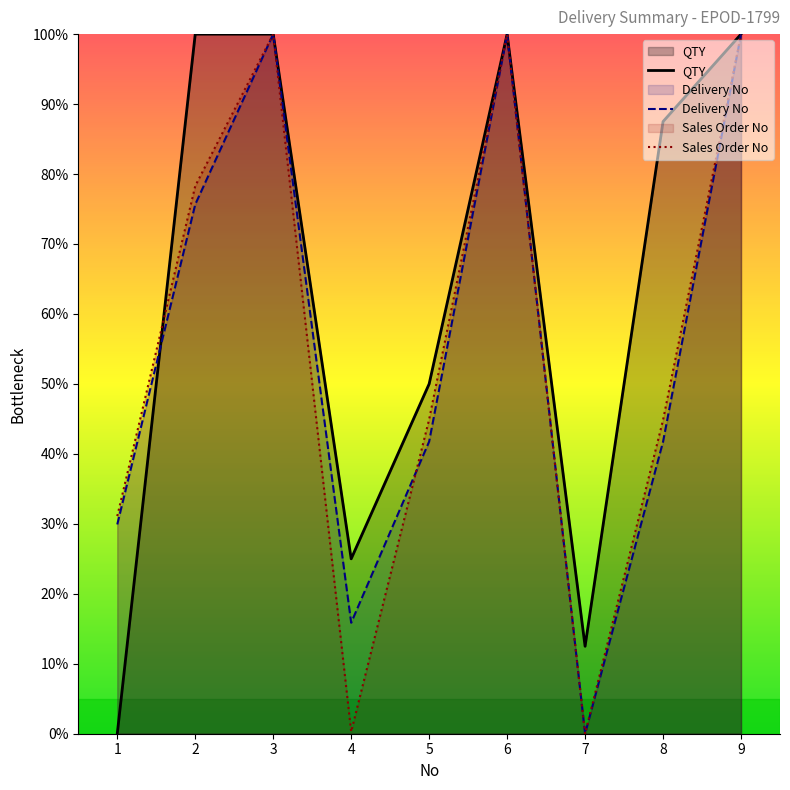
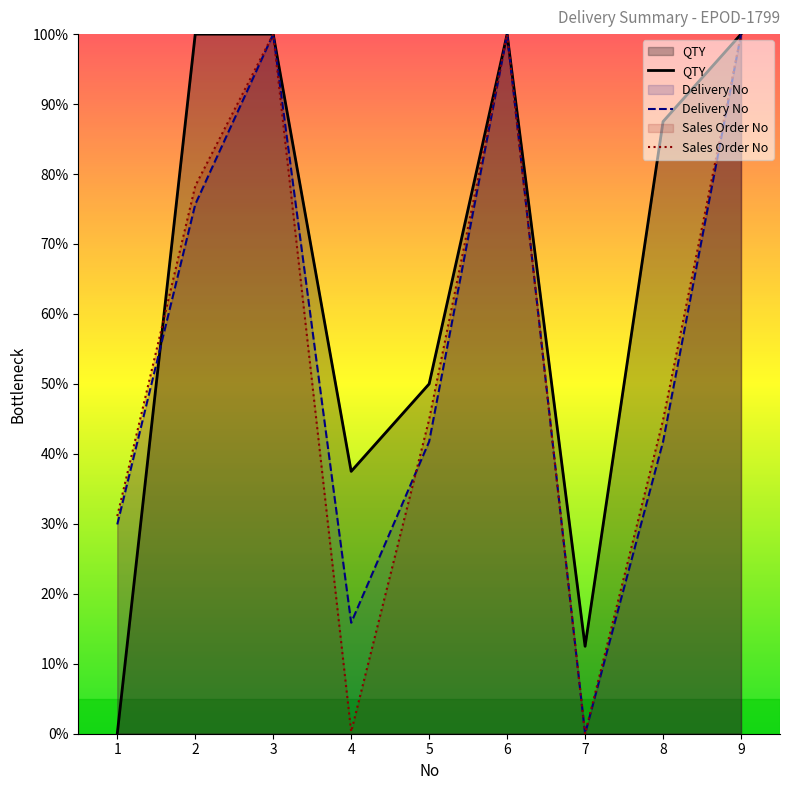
  {
    "QTY": {
      "2": "100%",
-     "4": "25%",
+     "4": "38%",
      "5": "50%",
      "7": "13%"
    }
  }
